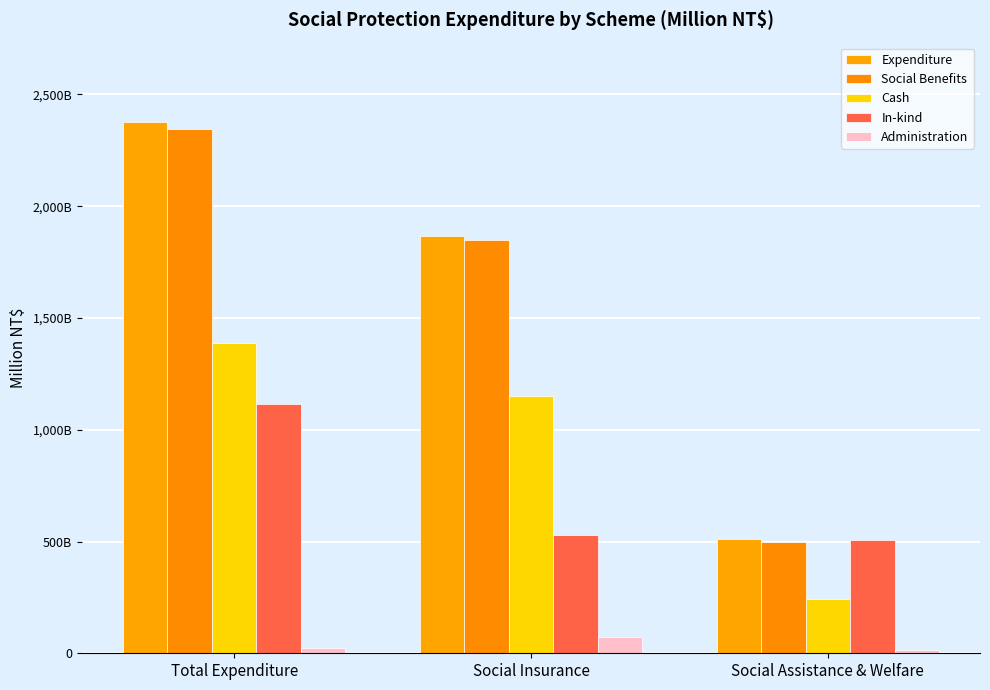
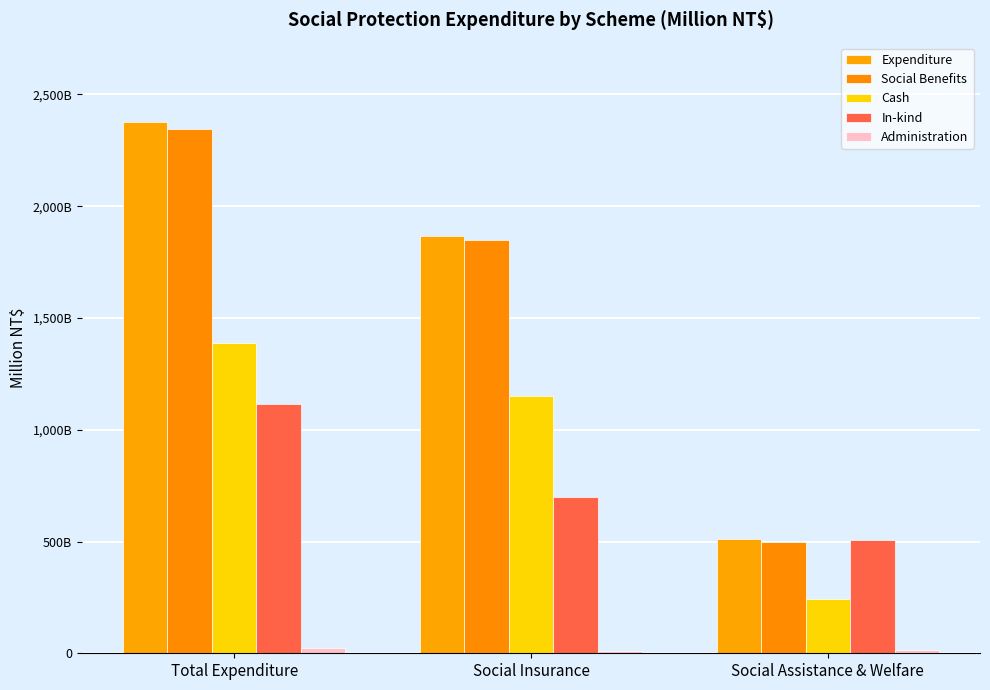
  {
    "In-kind": {
      "Total Expenditure": "1,120,000,000,000",
-     "Social Insurance": "530,000,000,000",
+     "Social Insurance": "700,000,000,000",
      "Social Assistance & Welfare": "510,000,000,000"
    },
    "Administration": {
      "Total Expenditure": "20,000,000,000",
-     "Social Insurance": "70,000,000,000",
+     "Social Insurance": "10,000,000,000",
      "Social Assistance & Welfare": "10,000,000,000"
    }
  }
